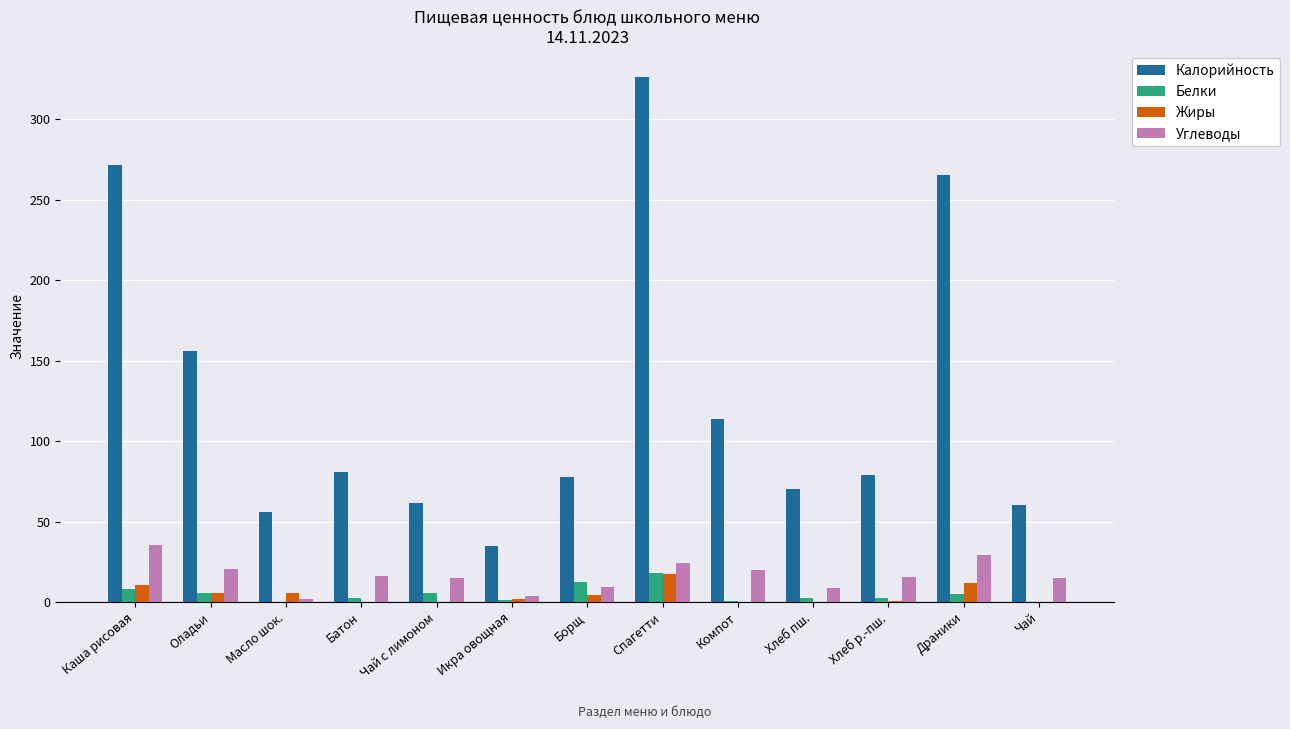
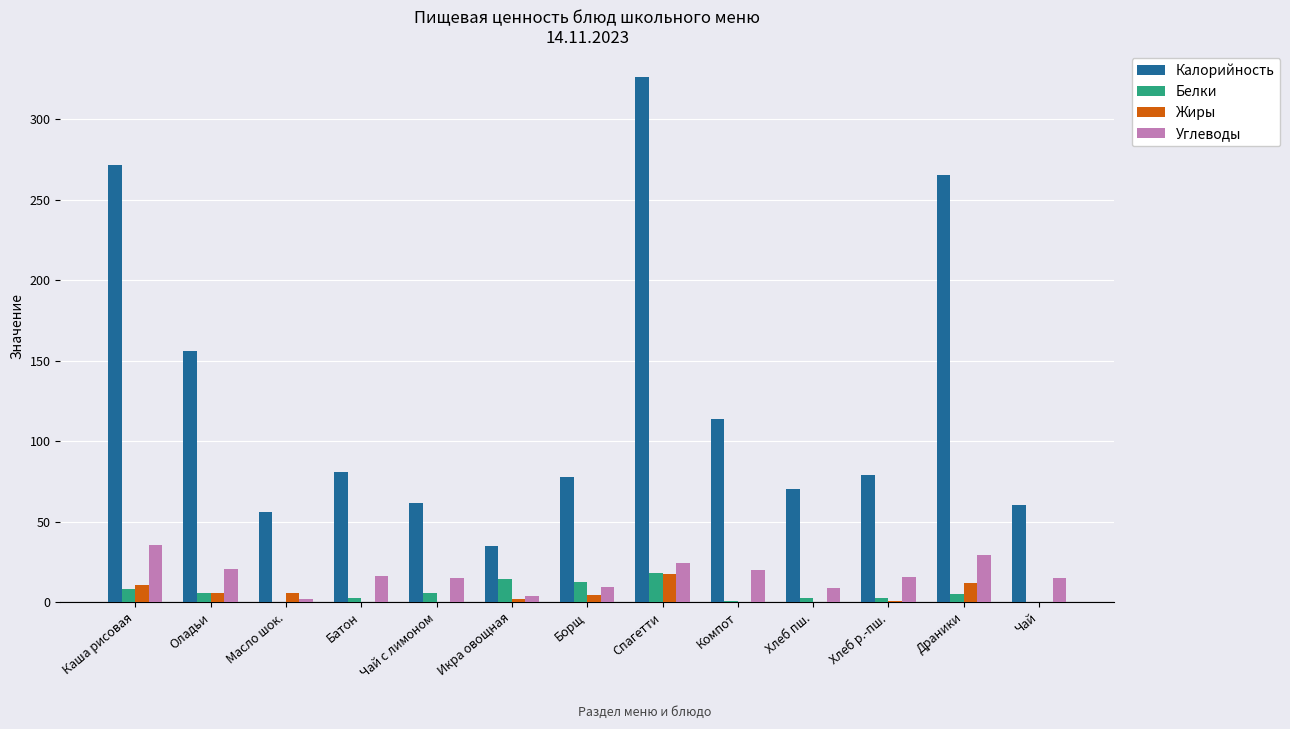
  {
    "Калорийность": {
      "Каша рисовая": 272,
      "Оладьи": 156,
      "Масло шок.": 56,
      "Батон": 81,
      "Чай с лимоном": 62,
      "Икра овощная": 35,
      "Борщ": 78,
      "Спагетти": 326,
      "Компот": 114,
      "Хлеб пш.": 71,
      "Хлеб р.-пш.": 79,
      "Драники": 266,
      "Чай": 60
    },
    "Белки": {
      "Каша рисовая": 8,
      "Оладьи": 6,
      "Батон": 2,
      "Чай с лимоном": 5,
-     "Икра овощная": 1,
+     "Икра овощная": 15,
      "Борщ": 13,
      "Спагетти": 18,
      "Хлеб пш.": 2,
      "Хлеб р.-пш.": 3,
      "Драники": 5
    },
    "Жиры": {
      "Каша рисовая": 11,
      "Оладьи": 6,
      "Масло шок.": 5,
      "Икра овощная": 2,
      "Борщ": 4,
      "Спагетти": 17,
      "Драники": 12
    },
    "Углеводы": {
      "Каша рисовая": 35,
      "Оладьи": 21,
      "Масло шок.": 2,
      "Батон": 16,
      "Чай с лимоном": 15,
      "Икра овощная": 4,
      "Борщ": 9,
      "Спагетти": 24,
      "Компот": 20,
      "Хлеб пш.": 9,
      "Хлеб р.-пш.": 16,
      "Драники": 29,
      "Чай": 15
    }
  }
